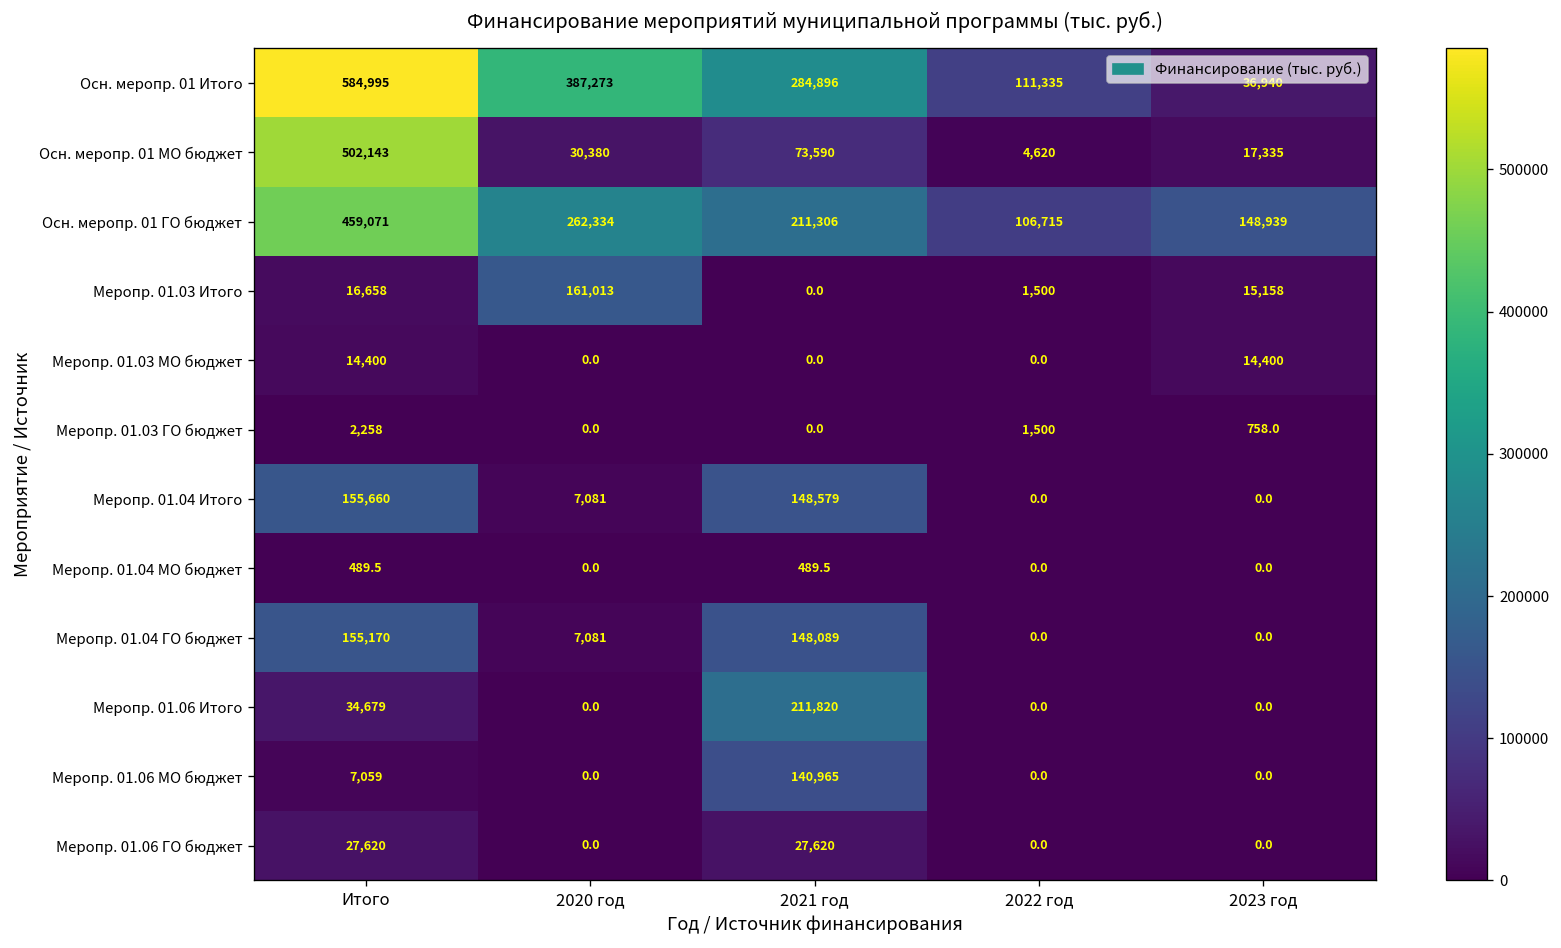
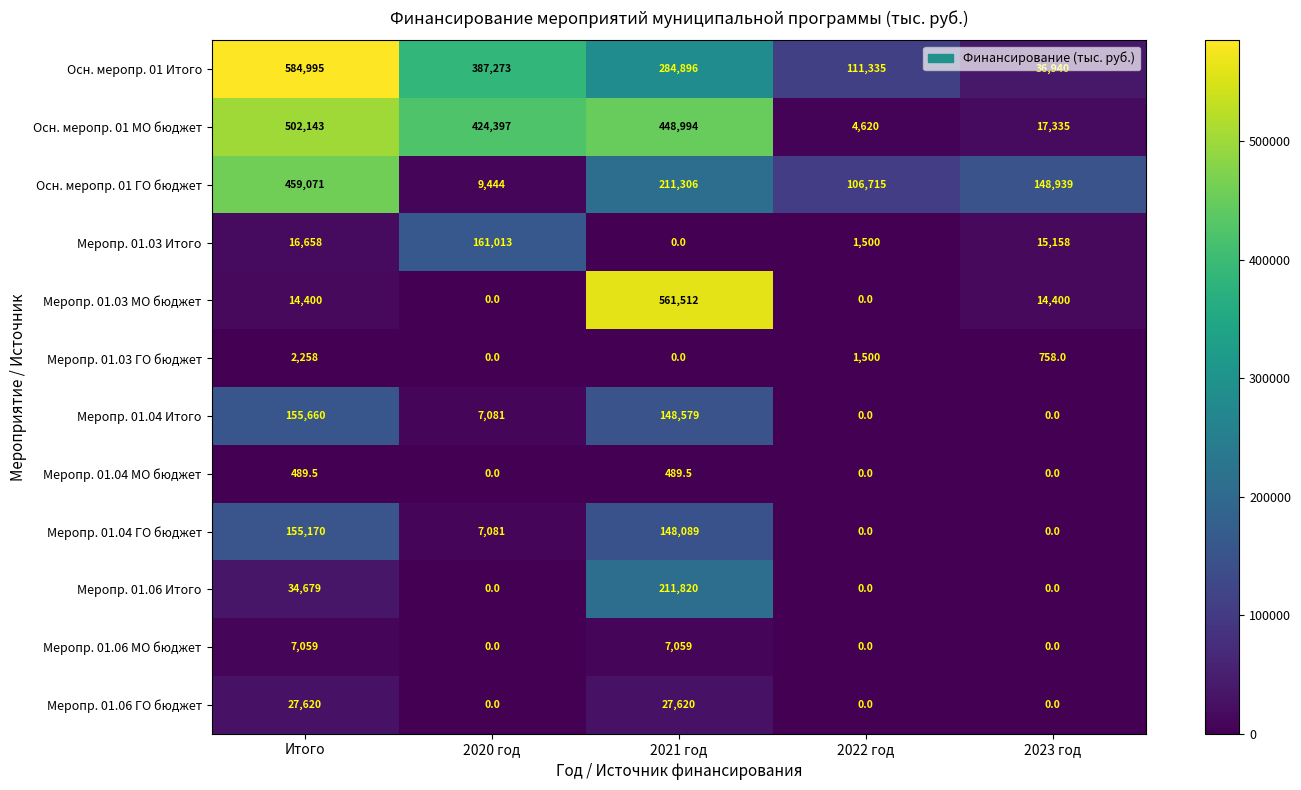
  {
    "Осн. меропр. 01 Итого": {
      "Итого": "584,995",
      "2020 год": "387,273",
      "2021 год": "284,896",
      "2022 год": "111,335"
    },
    "Осн. меропр. 01 МО бюджет": {
      "Итого": "502,143",
-     "2020 год": "30,380",
-     "2021 год": "73,590",
+     "2020 год": "424,397",
+     "2021 год": "448,994",
      "2022 год": "4,620",
      "2023 год": "17,335"
    },
    "Осн. меропр. 01 ГО бюджет": {
      "Итого": "459,071",
-     "2020 год": "262,334",
+     "2020 год": "9,444",
      "2021 год": "211,306",
      "2022 год": "106,715",
      "2023 год": "148,939"
    },
    "Меропр. 01.03 Итого": {
      "Итого": "16,658",
      "2020 год": "161,013",
      "2021 год": "0.0",
      "2022 год": "1,500",
      "2023 год": "15,158"
    },
    "Меропр. 01.03 МО бюджет": {
      "Итого": "14,400",
      "2020 год": "0.0",
-     "2021 год": "0.0",
+     "2021 год": "561,512",
      "2022 год": "0.0",
      "2023 год": "14,400"
    },
    "Меропр. 01.03 ГО бюджет": {
      "Итого": "2,258",
      "2020 год": "0.0",
      "2021 год": "0.0",
      "2022 год": "1,500",
      "2023 год": "758.0"
    },
    "Меропр. 01.04 Итого": {
      "Итого": "155,660",
      "2020 год": "7,081",
      "2021 год": "148,579",
      "2022 год": "0.0",
      "2023 год": "0.0"
    },
    "Меропр. 01.04 МО бюджет": {
      "Итого": "489.5",
      "2020 год": "0.0",
      "2021 год": "489.5",
      "2022 год": "0.0",
      "2023 год": "0.0"
    },
    "Меропр. 01.04 ГО бюджет": {
      "Итого": "155,170",
      "2020 год": "7,081",
      "2021 год": "148,089",
      "2022 год": "0.0",
      "2023 год": "0.0"
    },
    "Меропр. 01.06 Итого": {
      "Итого": "34,679",
      "2020 год": "0.0",
      "2021 год": "211,820",
      "2022 год": "0.0",
      "2023 год": "0.0"
    },
    "Меропр. 01.06 МО бюджет": {
      "Итого": "7,059",
      "2020 год": "0.0",
-     "2021 год": "140,965",
+     "2021 год": "7,059",
      "2022 год": "0.0",
      "2023 год": "0.0"
    },
    "Меропр. 01.06 ГО бюджет": {
      "Итого": "27,620",
      "2020 год": "0.0",
      "2021 год": "27,620",
      "2022 год": "0.0",
      "2023 год": "0.0"
    }
  }
